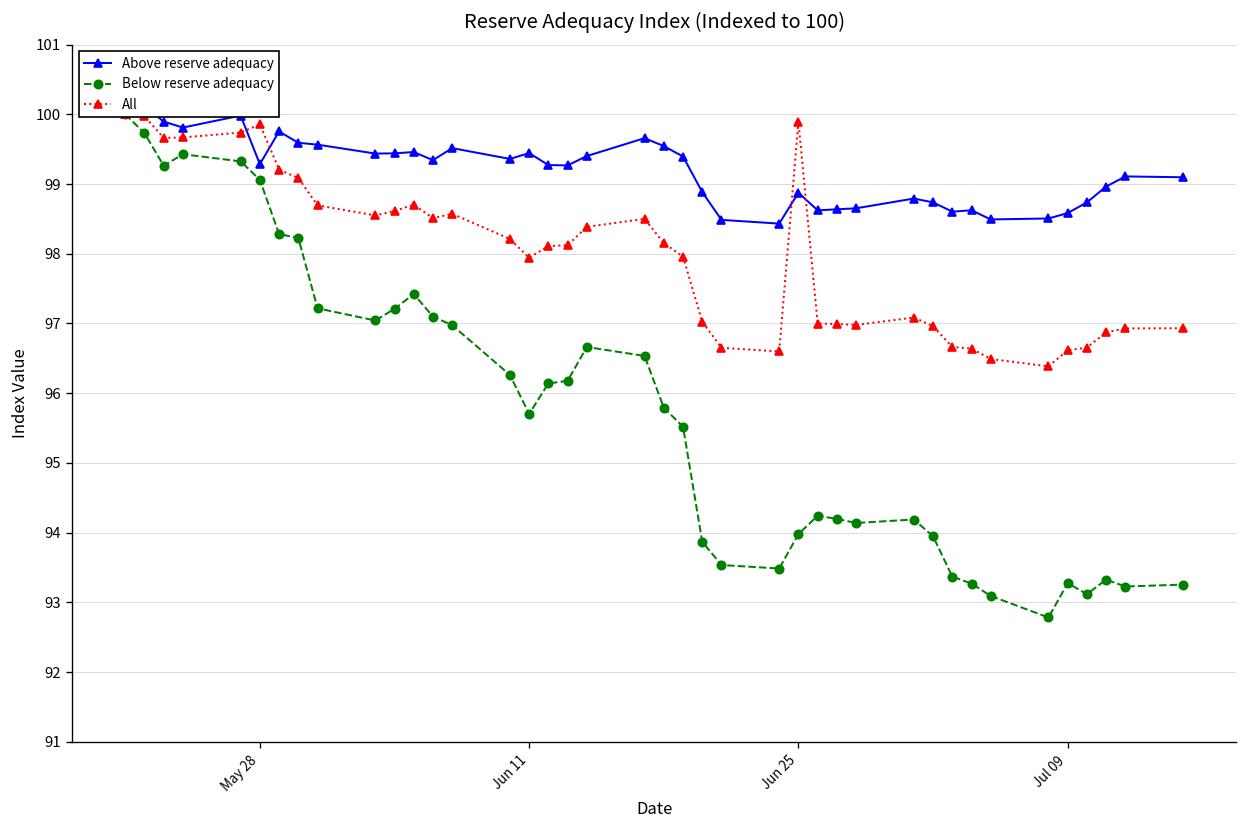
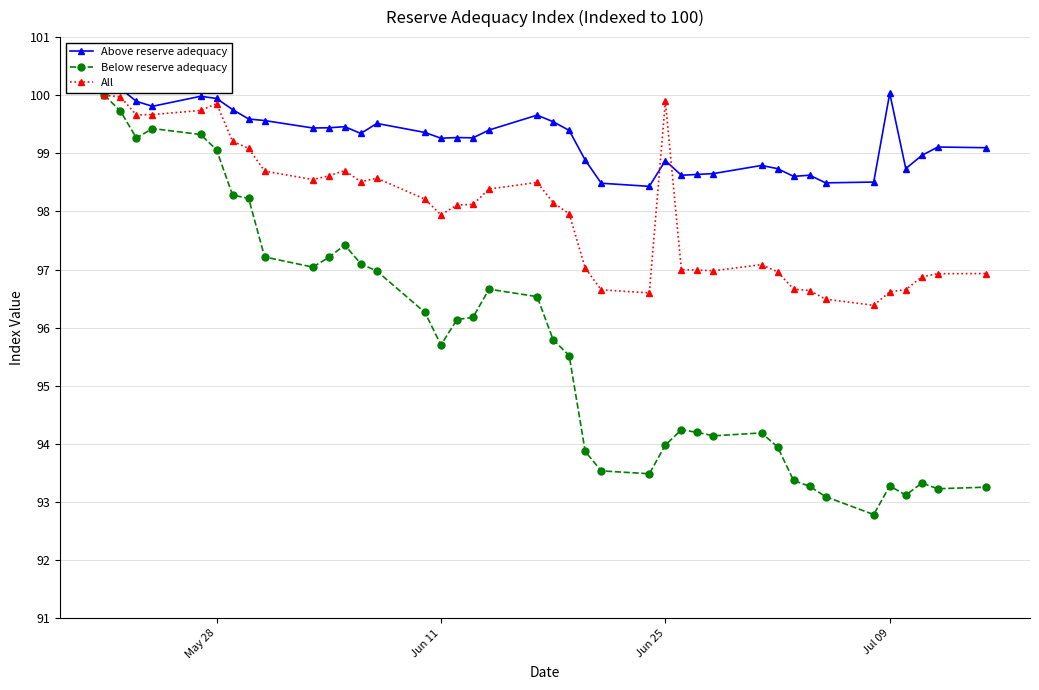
  {
    "Above reserve adequacy": {
-     "May 28": 99.3,
-     "Jun 11": 99.4,
+     "May 28": 99.9,
+     "Jun 11": 99.3,
      "Jun 25": 98.9,
-     "Jul 09": 98.6
+     "Jul 09": 100.0
    },
    "Below reserve adequacy": {
      "May 28": 99.1,
      "Jun 11": 95.7,
      "Jun 25": 94.0,
      "Jul 09": 93.3
    },
    "All": {
      "May 28": 99.9,
      "Jun 11": 97.9,
      "Jun 25": 99.9,
      "Jul 09": 96.6
    }
  }
